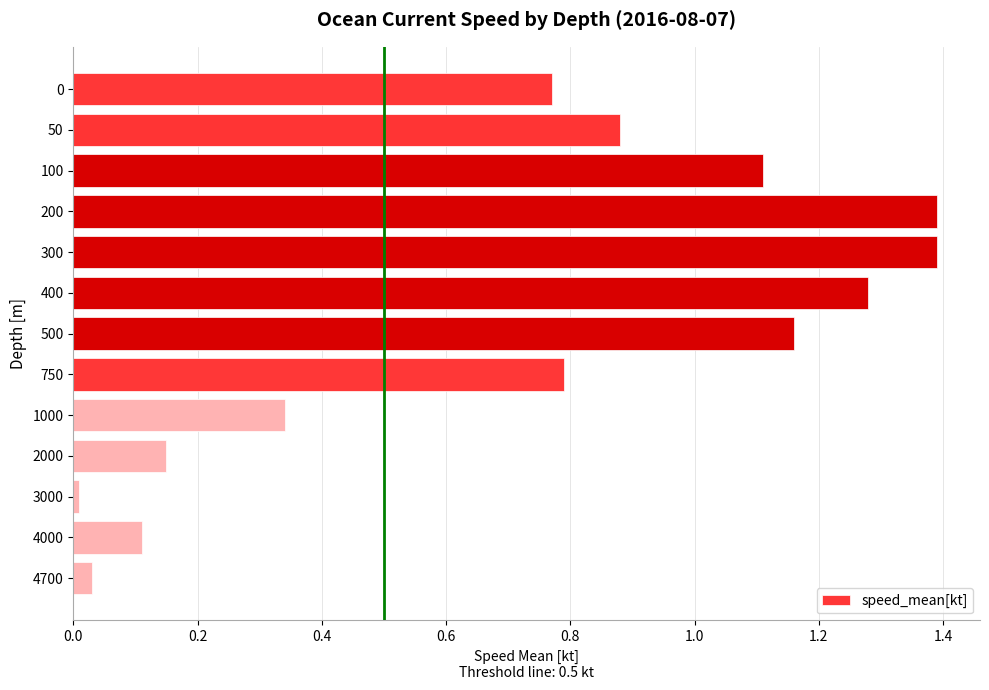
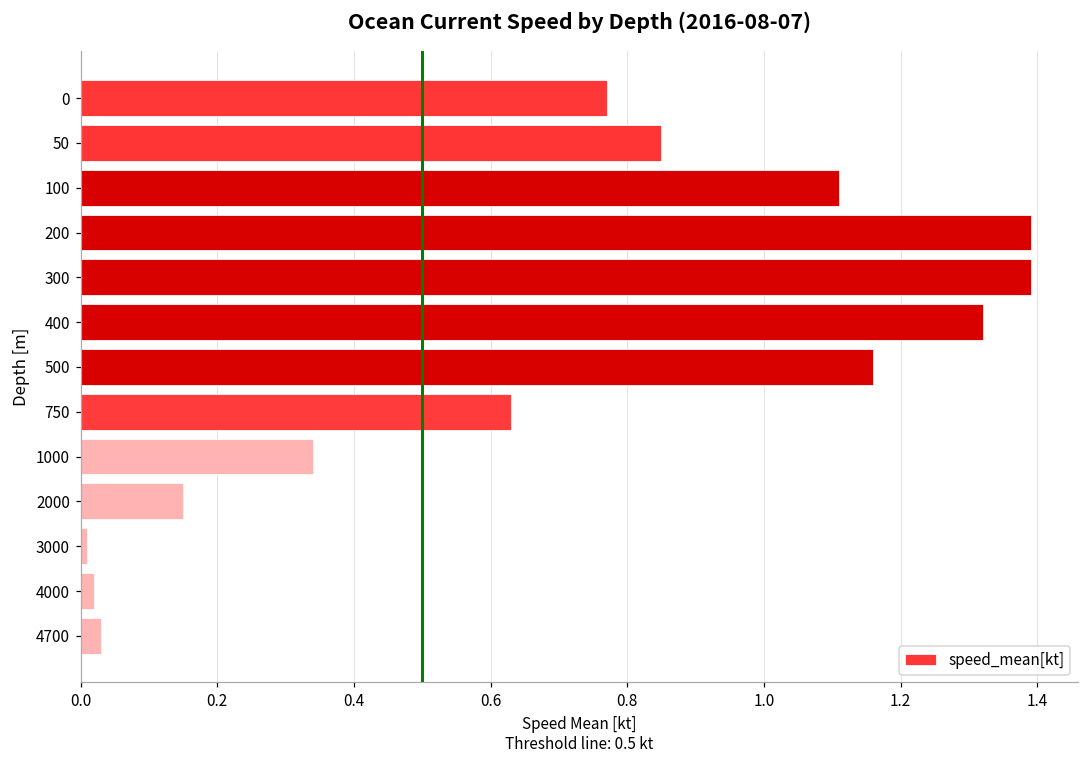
  {
    "0": 0.77,
-   "50": 0.88,
+   "50": 0.85,
    "100": 1.11,
    "200": 1.39,
    "300": 1.39,
-   "400": 1.28,
+   "400": 1.32,
    "500": 1.16,
-   "750": 0.79,
+   "750": 0.63,
    "1000": 0.34,
    "2000": 0.15,
    "3000": 0.01,
-   "4000": 0.11,
+   "4000": 0.02,
    "4700": 0.03
  }
